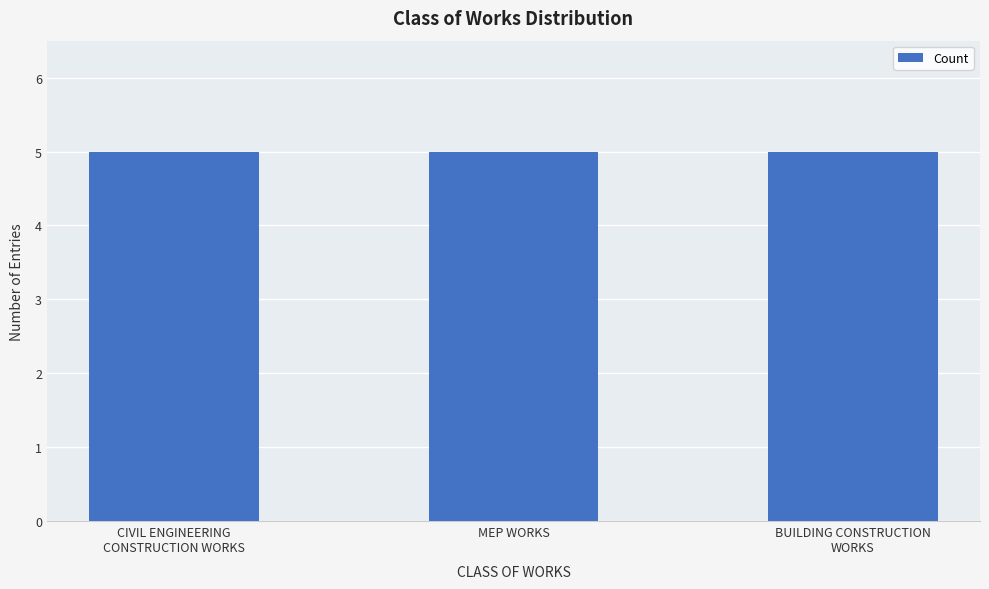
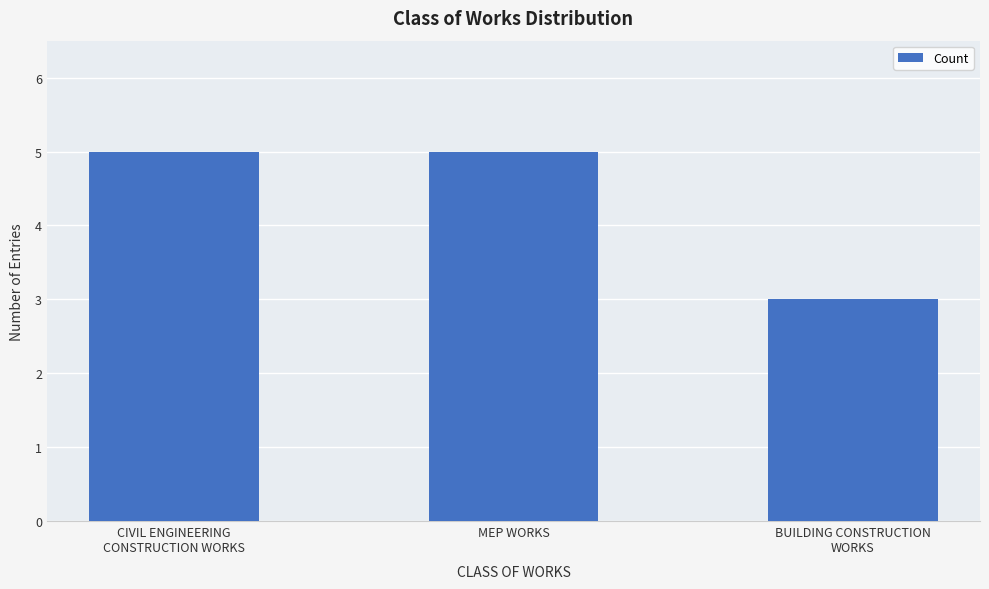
  {
    "CIVIL ENGINEERING CONSTRUCTION WORKS": 5,
    "MEP WORKS": 5,
-   "BUILDING CONSTRUCTION WORKS": 5
+   "BUILDING CONSTRUCTION WORKS": 3
  }
